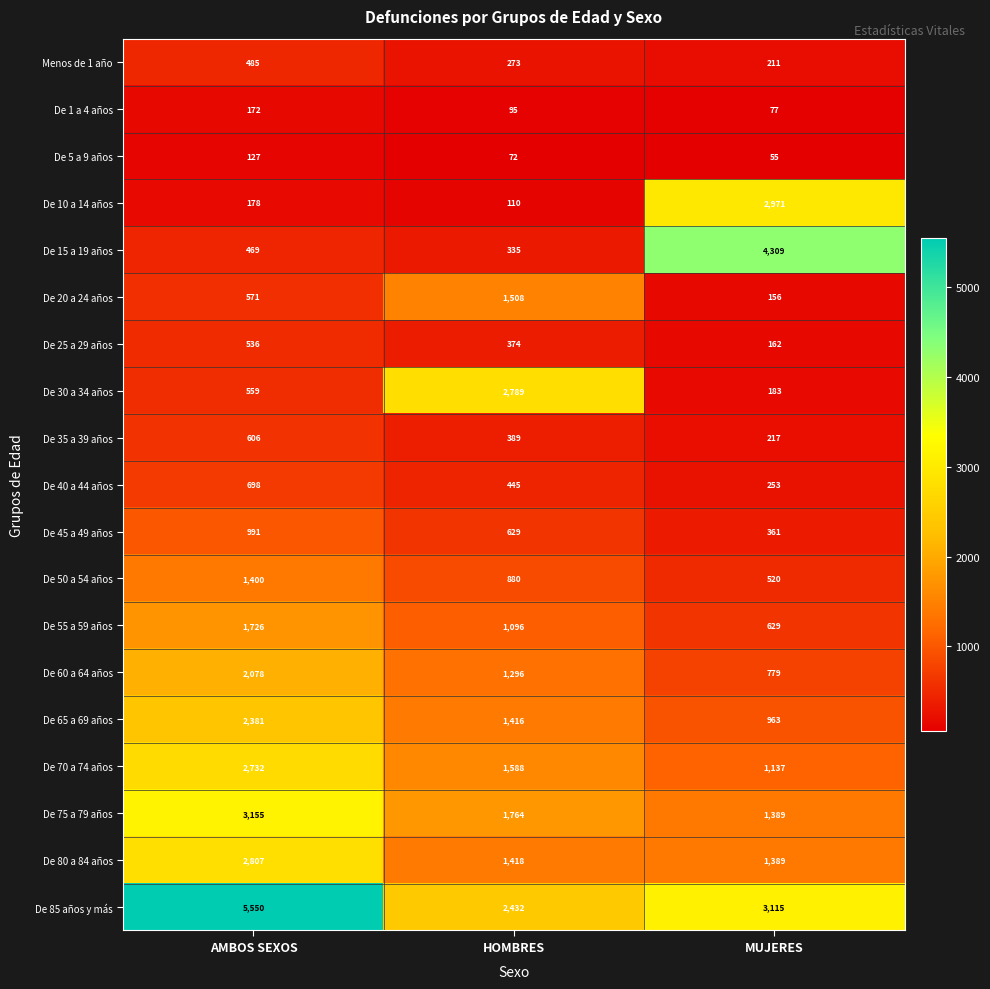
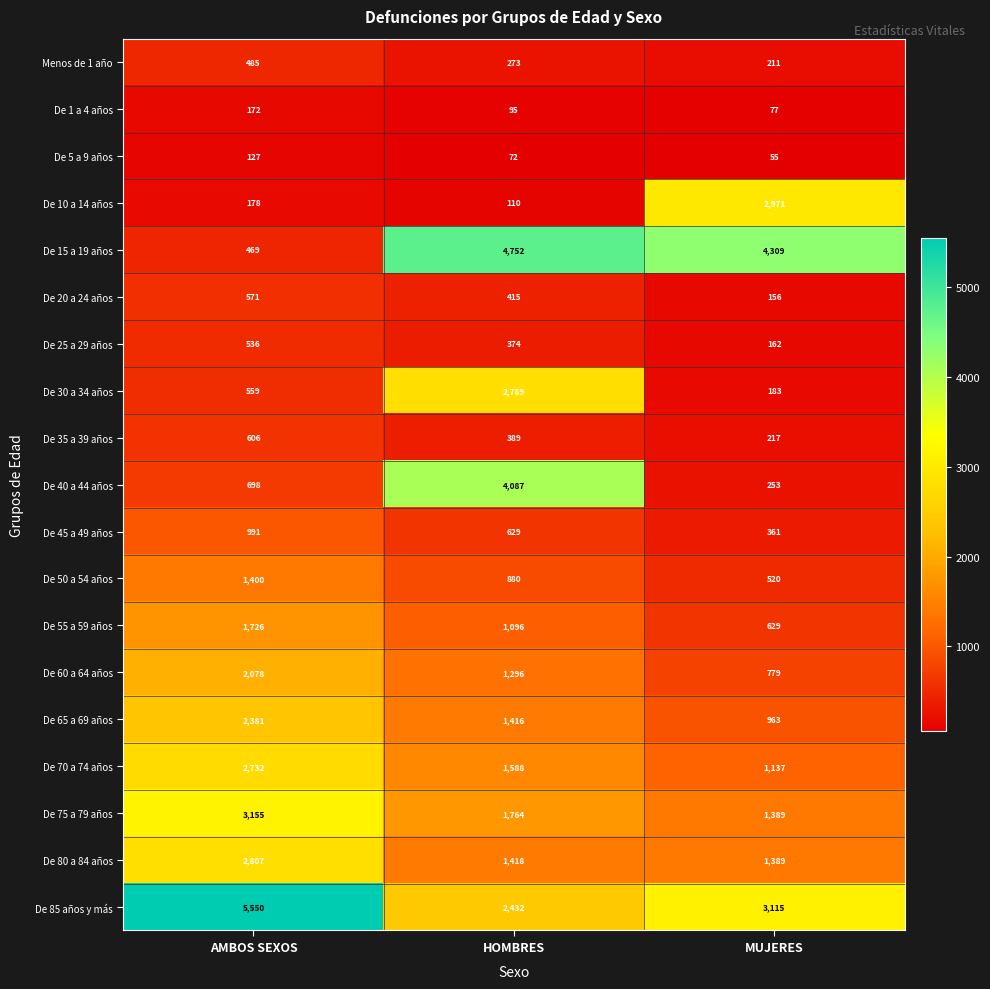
  {
    "Menos de 1 año": {
      "AMBOS SEXOS": "485",
      "HOMBRES": "273",
      "MUJERES": "211"
    },
    "De 1 a 4 años": {
      "AMBOS SEXOS": "172",
      "HOMBRES": "95",
      "MUJERES": "77"
    },
    "De 5 a 9 años": {
      "AMBOS SEXOS": "127",
      "HOMBRES": "72",
      "MUJERES": "55"
    },
    "De 10 a 14 años": {
      "AMBOS SEXOS": "178",
      "HOMBRES": "110",
      "MUJERES": "2,971"
    },
    "De 15 a 19 años": {
      "AMBOS SEXOS": "469",
-     "HOMBRES": "335",
+     "HOMBRES": "4,752",
      "MUJERES": "4,309"
    },
    "De 20 a 24 años": {
      "AMBOS SEXOS": "571",
-     "HOMBRES": "1,508",
+     "HOMBRES": "415",
      "MUJERES": "156"
    },
    "De 25 a 29 años": {
      "AMBOS SEXOS": "536",
      "HOMBRES": "374",
      "MUJERES": "162"
    },
    "De 30 a 34 años": {
      "AMBOS SEXOS": "559",
      "HOMBRES": "2,789",
      "MUJERES": "183"
    },
    "De 35 a 39 años": {
      "AMBOS SEXOS": "606",
      "HOMBRES": "389",
      "MUJERES": "217"
    },
    "De 40 a 44 años": {
      "AMBOS SEXOS": "698",
-     "HOMBRES": "445",
+     "HOMBRES": "4,087",
      "MUJERES": "253"
    },
    "De 45 a 49 años": {
      "AMBOS SEXOS": "991",
      "HOMBRES": "629",
      "MUJERES": "361"
    },
    "De 50 a 54 años": {
      "AMBOS SEXOS": "1,400",
      "HOMBRES": "880",
      "MUJERES": "520"
    },
    "De 55 a 59 años": {
      "AMBOS SEXOS": "1,726",
      "HOMBRES": "1,096",
      "MUJERES": "629"
    },
    "De 60 a 64 años": {
      "AMBOS SEXOS": "2,078",
      "HOMBRES": "1,296",
      "MUJERES": "779"
    },
    "De 65 a 69 años": {
      "AMBOS SEXOS": "2,381",
      "HOMBRES": "1,416",
      "MUJERES": "963"
    },
    "De 70 a 74 años": {
      "AMBOS SEXOS": "2,732",
      "HOMBRES": "1,588",
      "MUJERES": "1,137"
    },
    "De 75 a 79 años": {
      "AMBOS SEXOS": "3,155",
      "HOMBRES": "1,764",
      "MUJERES": "1,389"
    },
    "De 80 a 84 años": {
      "AMBOS SEXOS": "2,807",
      "HOMBRES": "1,418",
      "MUJERES": "1,389"
    },
    "De 85 años y más": {
      "AMBOS SEXOS": "5,550",
      "HOMBRES": "2,432",
      "MUJERES": "3,115"
    }
  }
